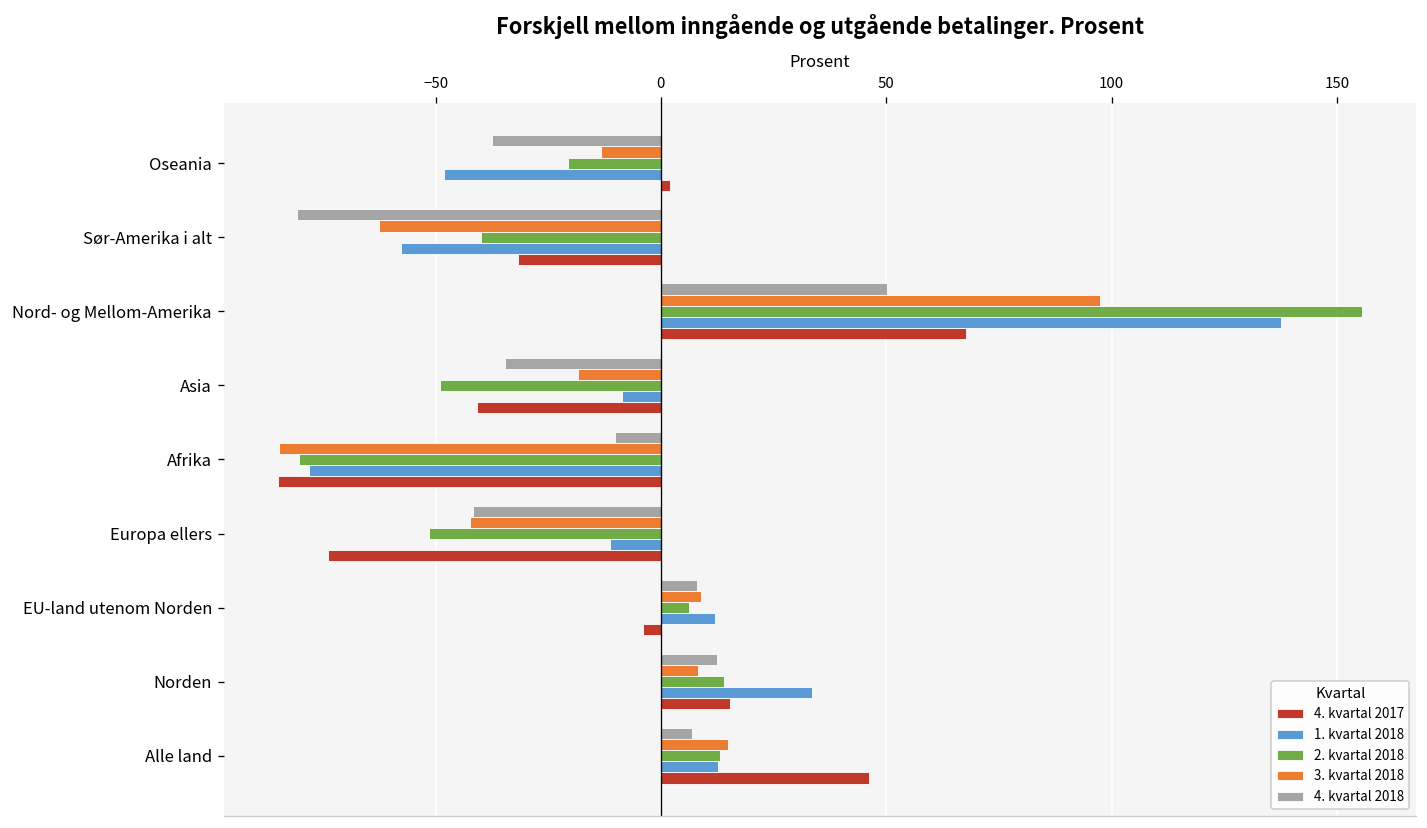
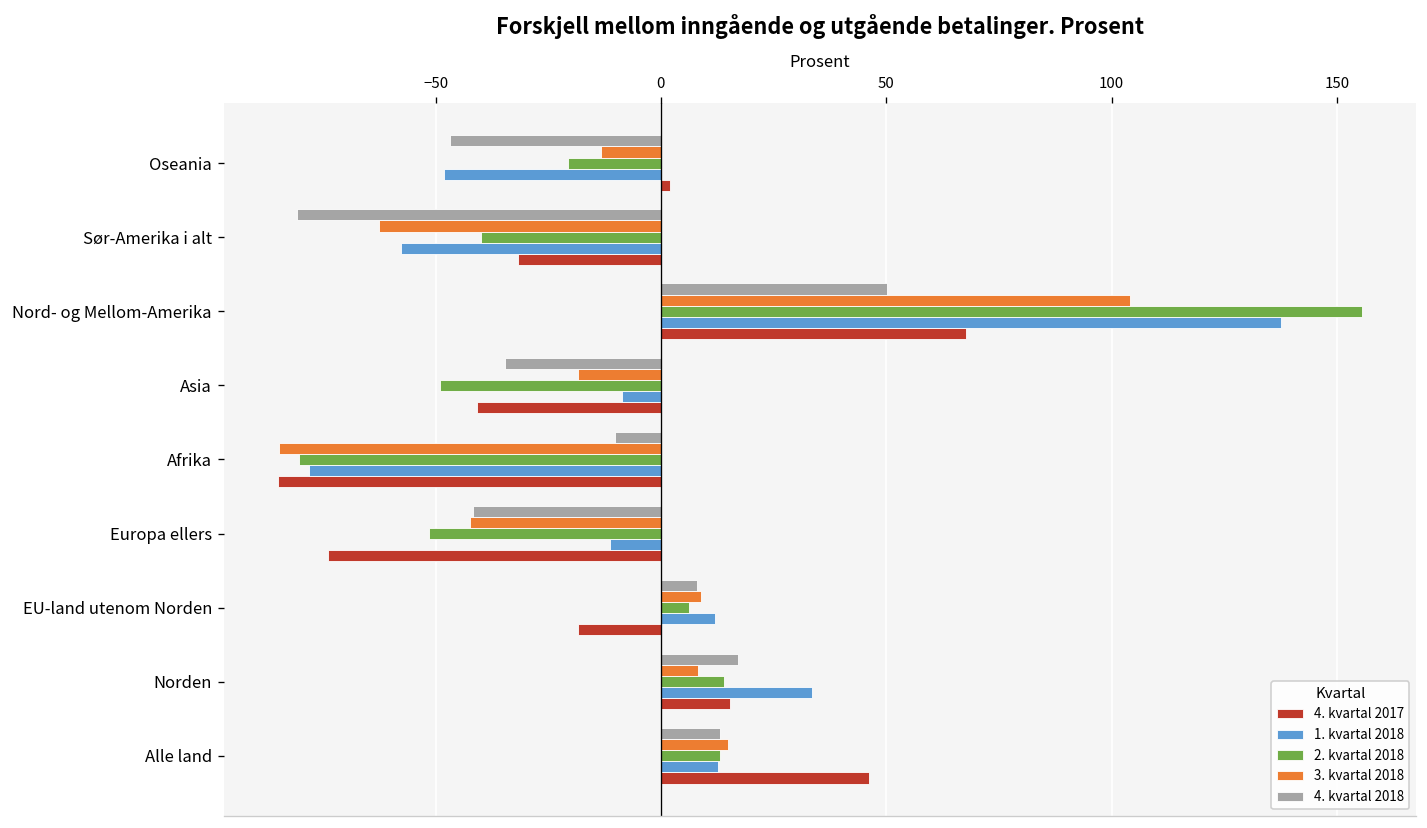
  {
    "4. kvartal 2017": {
      "Oseania": 2,
      "Sør-Amerika i alt": -32,
      "Nord- og Mellom-Amerika": 68,
      "Asia": -41,
      "Afrika": -85,
      "Europa ellers": -74,
-     "EU-land utenom Norden": -4,
+     "EU-land utenom Norden": -18,
      "Norden": 15,
      "Alle land": 46
    },
    "1. kvartal 2018": {
      "Oseania": -48,
      "Sør-Amerika i alt": -58,
      "Nord- og Mellom-Amerika": 138,
      "Asia": -9,
      "Afrika": -78,
      "Europa ellers": -11,
      "EU-land utenom Norden": 12,
      "Norden": 34,
      "Alle land": 13
    },
    "2. kvartal 2018": {
      "Oseania": -21,
      "Sør-Amerika i alt": -40,
      "Nord- og Mellom-Amerika": 156,
      "Asia": -49,
      "Afrika": -80,
      "Europa ellers": -52,
      "EU-land utenom Norden": 6,
      "Norden": 14,
      "Alle land": 13
    },
    "3. kvartal 2018": {
      "Oseania": -13,
      "Sør-Amerika i alt": -63,
-     "Nord- og Mellom-Amerika": 97,
+     "Nord- og Mellom-Amerika": 104,
      "Asia": -18,
      "Afrika": -85,
      "Europa ellers": -42,
      "EU-land utenom Norden": 9,
      "Norden": 8,
      "Alle land": 15
    },
    "4. kvartal 2018": {
-     "Oseania": -38,
+     "Oseania": -47,
      "Sør-Amerika i alt": -81,
      "Nord- og Mellom-Amerika": 50,
      "Asia": -35,
      "Afrika": -10,
      "Europa ellers": -42,
      "EU-land utenom Norden": 8,
-     "Norden": 13,
-     "Alle land": 7
+     "Norden": 17,
+     "Alle land": 13
    }
  }
